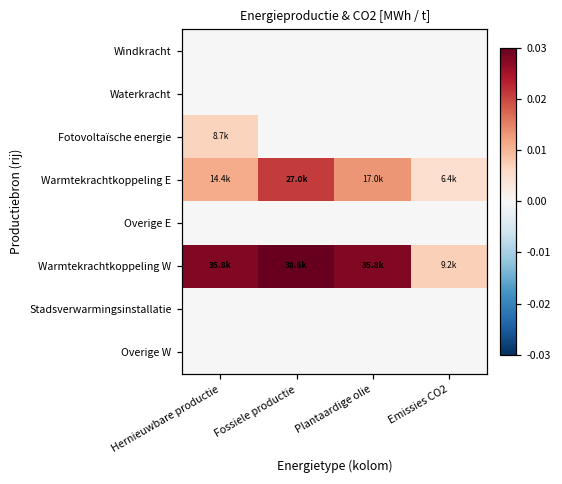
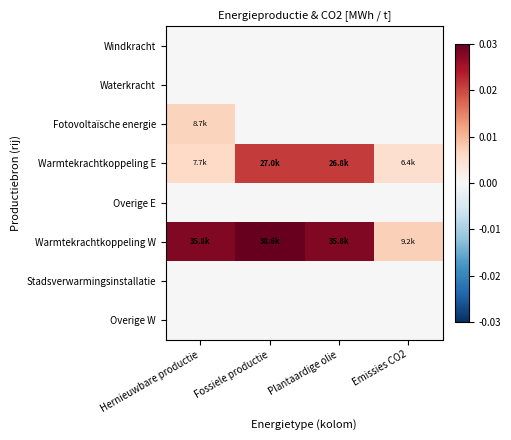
  {
    "Fotovoltaïsche energie": {
      "Hernieuwbare productie": "8.7k"
    },
    "Warmtekrachtkoppeling E": {
-     "Hernieuwbare productie": "14.4k",
+     "Hernieuwbare productie": "7.7k",
      "Fossiele productie": "27.0k",
-     "Plantaardige olie": "17.0k",
+     "Plantaardige olie": "26.8k",
      "Emissies CO2": "6.4k"
    },
    "Warmtekrachtkoppeling W": {
      "Hernieuwbare productie": "35.8k",
      "Fossiele productie": "38.6k",
      "Plantaardige olie": "35.8k",
      "Emissies CO2": "9.2k"
    }
  }
